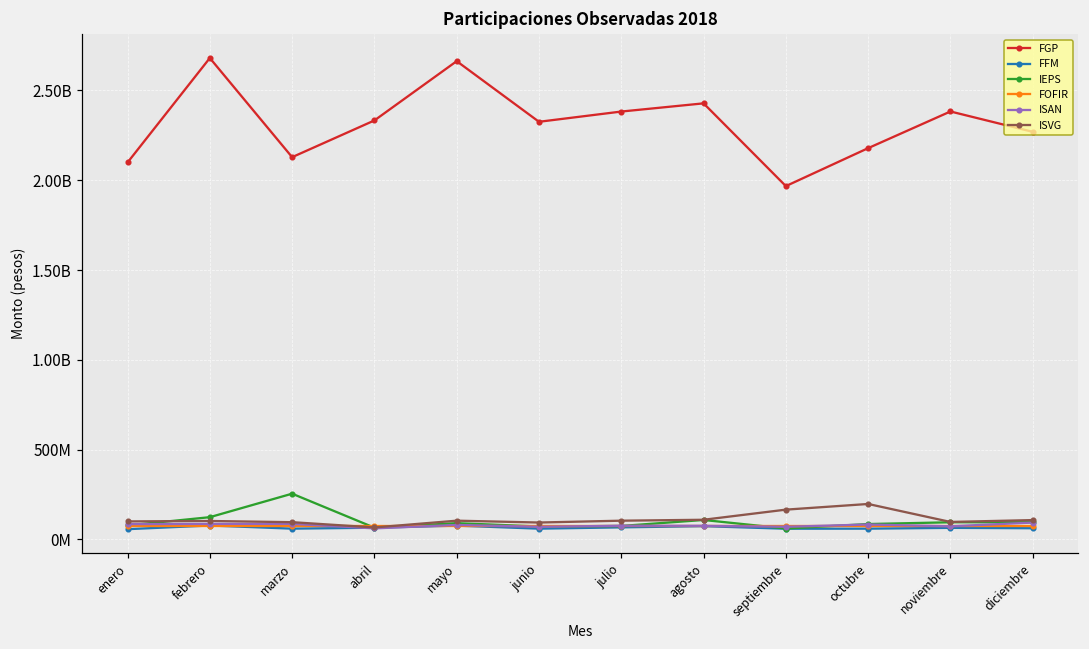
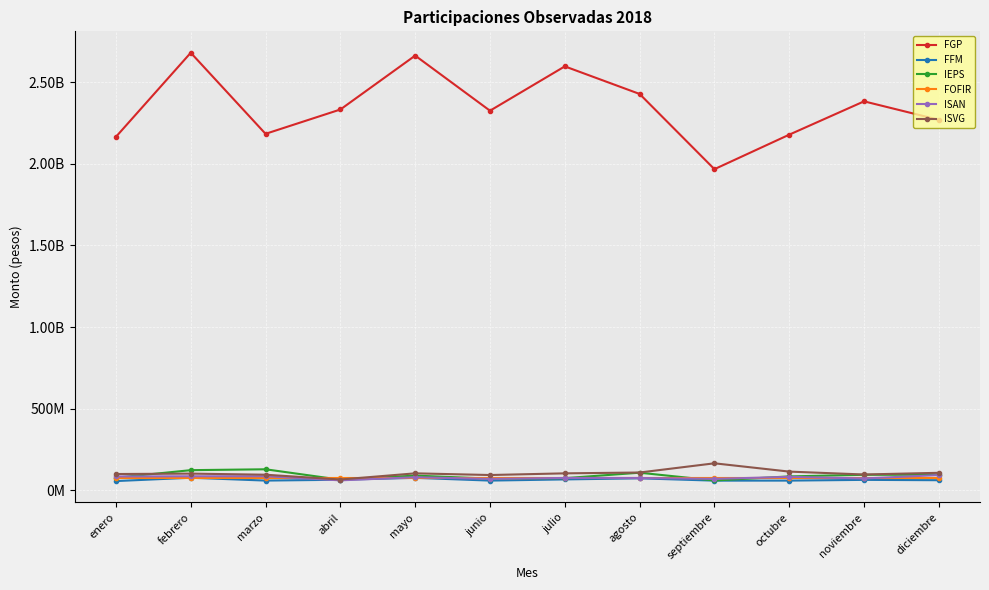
  {
    "FGP": {
-     "enero": 2100000000,
+     "enero": 2170000000,
      "febrero": 2680000000,
-     "marzo": 2130000000,
+     "marzo": 2180000000,
      "abril": 2330000000,
      "mayo": 2660000000,
      "junio": 2330000000,
-     "julio": 2380000000,
+     "julio": 2600000000,
      "agosto": 2430000000,
      "septiembre": 1970000000,
      "octubre": 2180000000,
      "noviembre": 2380000000
    },
    "FFM": {
      "enero": 60000000,
      "marzo": 60000000,
      "octubre": 60000000
    },
    "IEPS": {
      "febrero": 120000000,
-     "marzo": 250000000
+     "marzo": 130000000
    },
    "ISVG": {
      "febrero": 100000000,
      "junio": 90000000,
      "julio": 100000000,
      "septiembre": 170000000,
-     "octubre": 200000000
+     "octubre": 110000000
    }
  }
